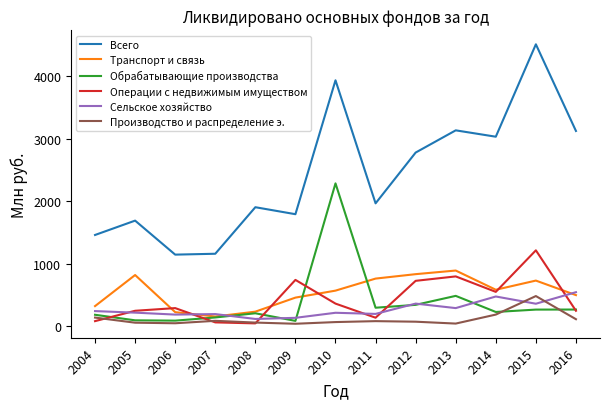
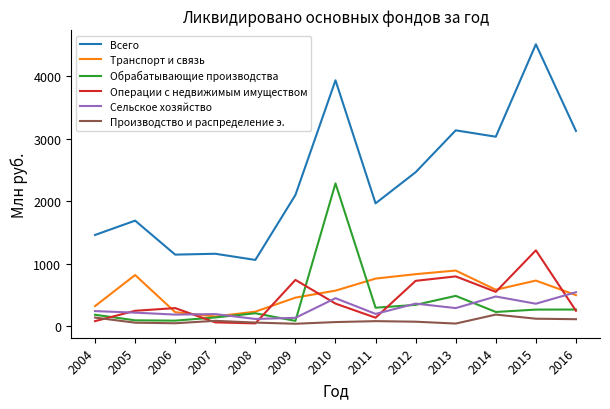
  {
    "Всего": {
      "2004": 1500,
      "2005": 1700,
      "2006": 1100,
      "2007": 1200,
-     "2008": 1900,
-     "2009": 1800,
+     "2008": 1100,
+     "2009": 2100,
      "2010": 3900,
      "2011": 2000,
-     "2012": 2800,
+     "2012": 2500,
      "2013": 3100,
      "2014": 3000,
      "2015": 4500,
      "2016": 3100
    },
    "Транспорт и связь": {
      "2004": 300,
      "2005": 800,
      "2009": 500,
      "2010": 600,
      "2011": 800,
      "2012": 800,
      "2013": 900,
      "2015": 700,
      "2016": 500
    },
    "Обрабатывающие производства": {
      "2004": 200,
      "2006": 100,
      "2009": 100,
      "2010": 2300,
      "2011": 300,
      "2013": 500,
      "2014": 200,
      "2015": 300
    },
    "Операции с недвижимым имуществом": {
      "2004": 100,
      "2006": 300,
      "2009": 700,
      "2010": 400,
      "2011": 100,
      "2012": 700,
      "2013": 800,
      "2015": 1200
    },
    "Сельское хозяйство": {
      "2004": 200,
      "2008": 100,
      "2009": 100,
-     "2010": 200,
+     "2010": 400,
      "2011": 200,
      "2013": 300,
      "2014": 500,
      "2015": 400,
      "2016": 500
    },
    "Производство и распределение э.": {
      "2004": 100,
      "2006": 0,
      "2009": 0,
      "2010": 100,
      "2011": 100,
      "2012": 100,
      "2013": 0,
      "2014": 200,
-     "2015": 500,
+     "2015": 100,
      "2016": 100
    }
  }
